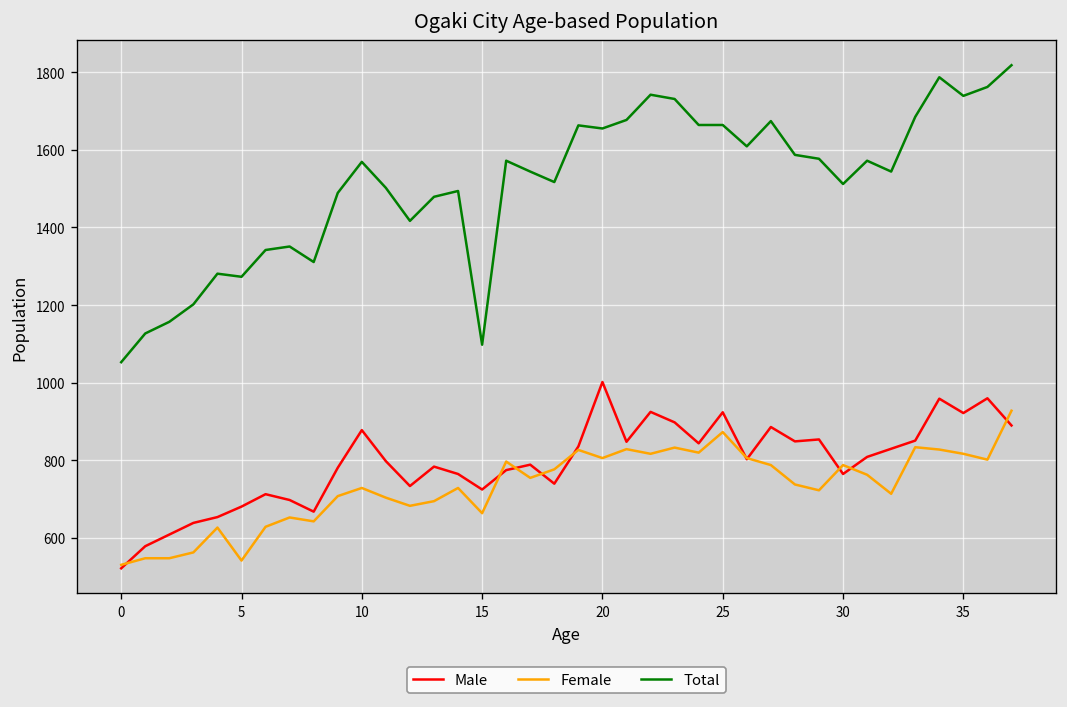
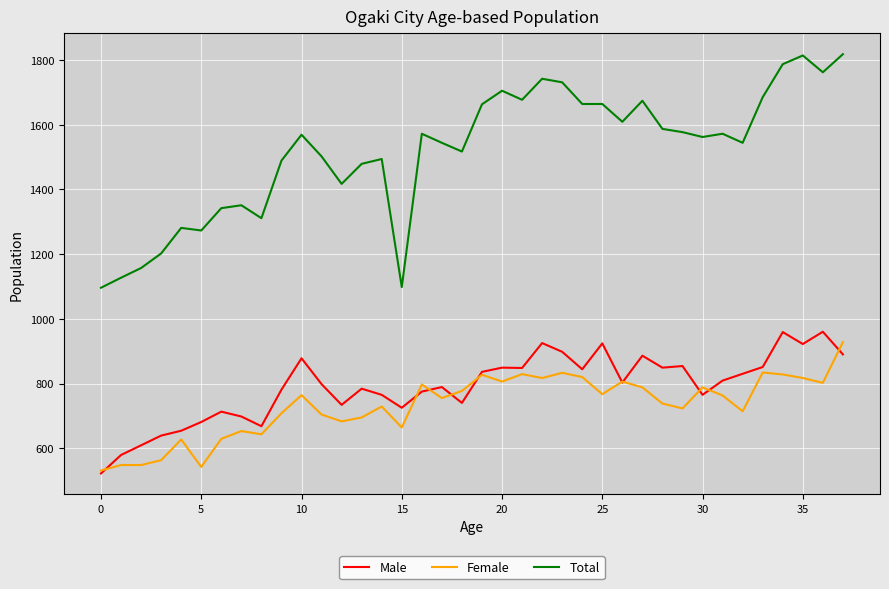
  {
    "Male": {
      "0": 520,
      "5": 680,
      "10": 880,
      "15": 730,
-     "20": 1000,
+     "20": 850,
      "25": 920,
      "30": 770,
      "35": 920
    },
    "Female": {
      "0": 530,
      "5": 540,
-     "10": 730,
+     "10": 760,
      "15": 660,
      "20": 810,
-     "25": 870,
+     "25": 770,
      "30": 790,
      "35": 820
    },
    "Total": {
-     "0": 1050,
+     "0": 1100,
      "5": 1270,
      "10": 1570,
      "15": 1100,
-     "20": 1660,
+     "20": 1710,
      "25": 1660,
-     "30": 1510,
-     "35": 1740
+     "30": 1560,
+     "35": 1810
    }
  }
